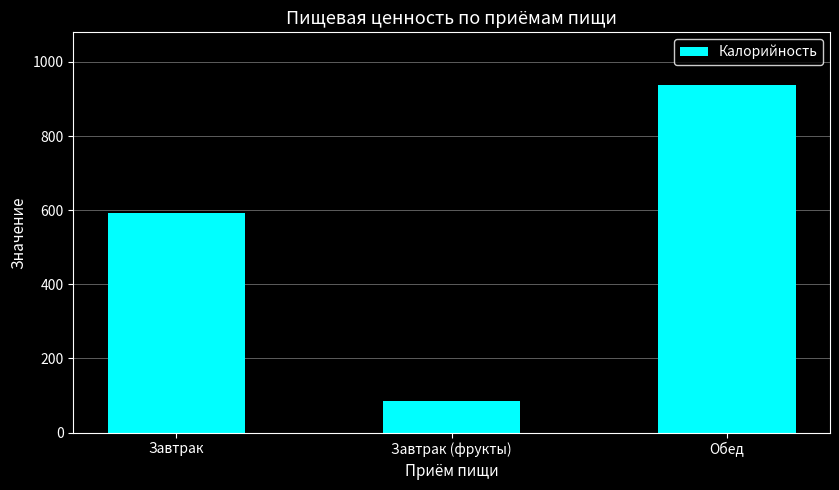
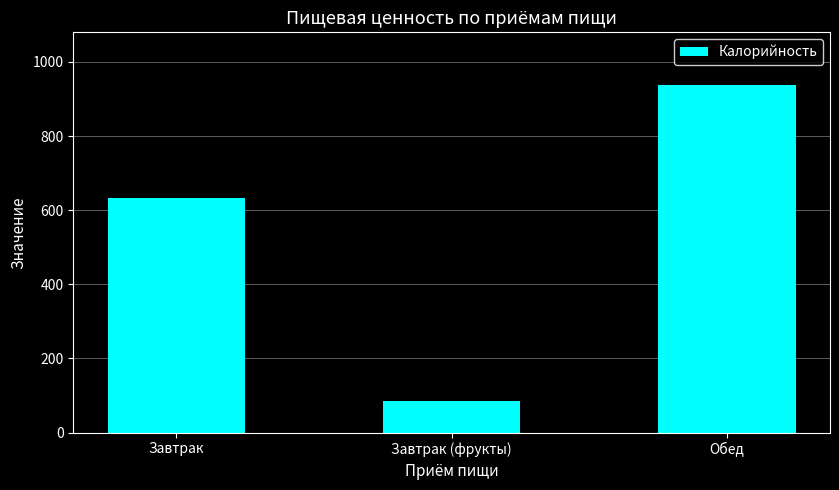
  {
-   "Завтрак": 590,
+   "Завтрак": 630,
    "Завтрак (фрукты)": 80,
    "Обед": 940
  }
